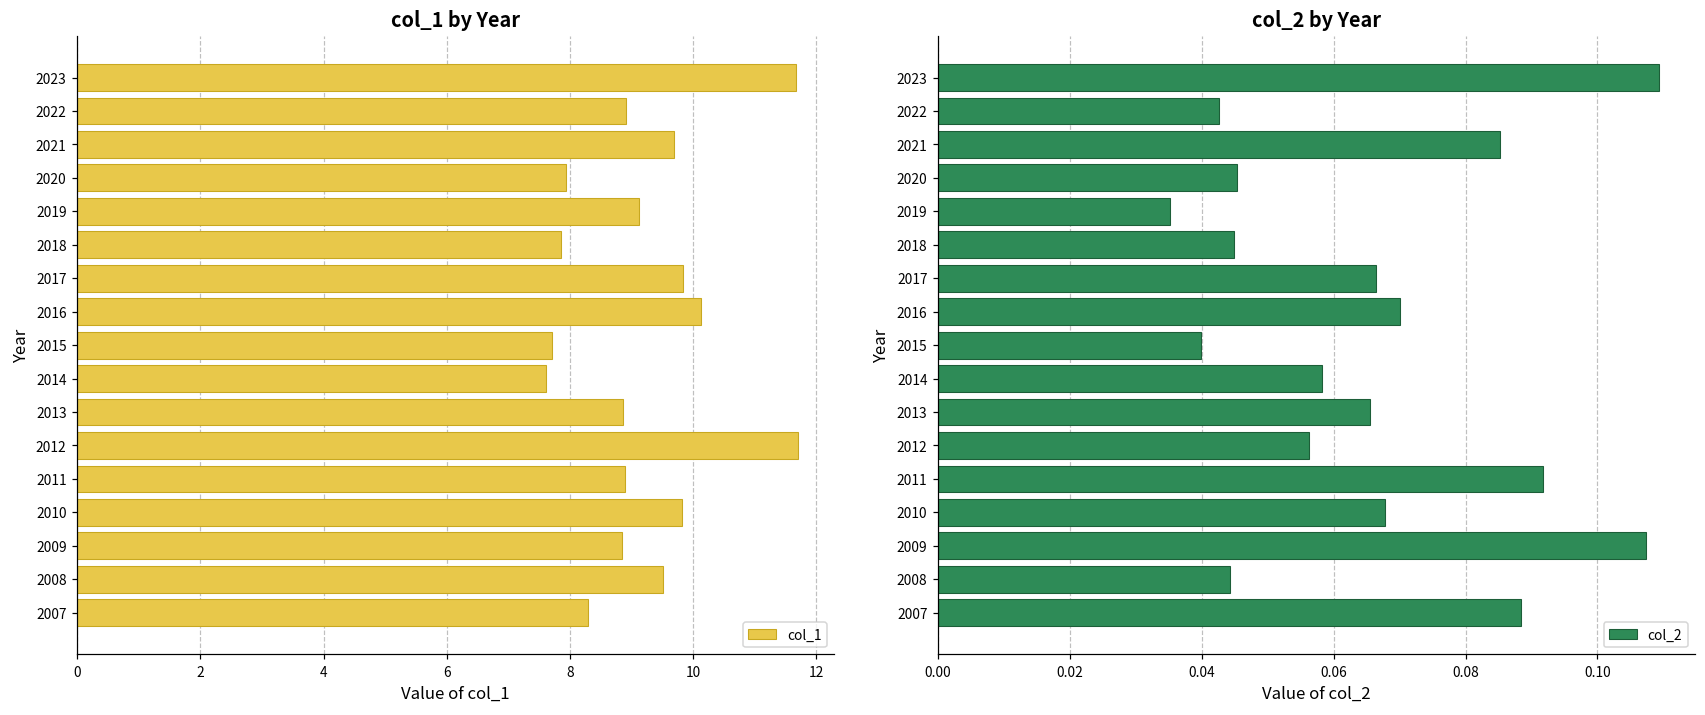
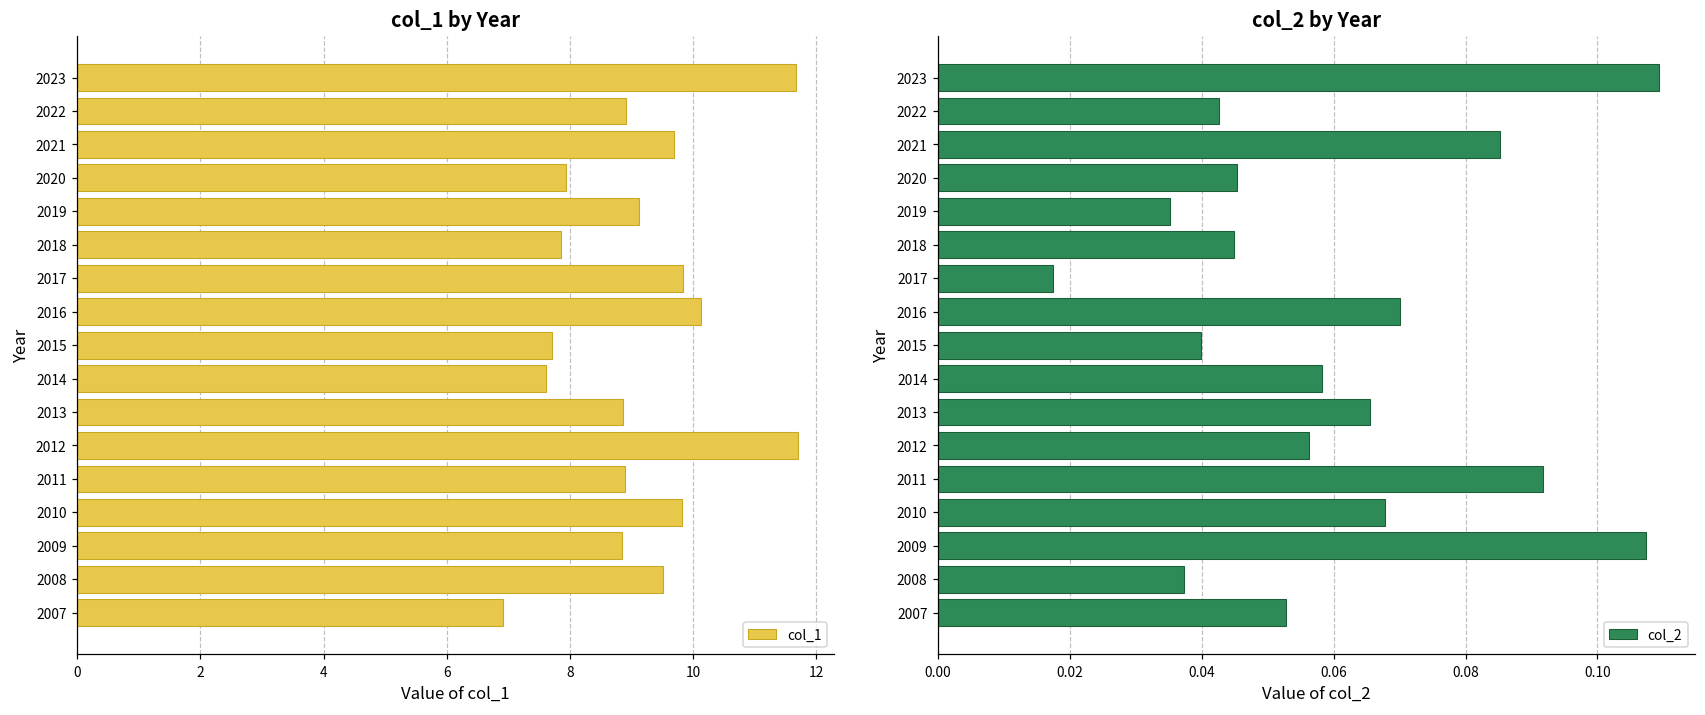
  {
    "col_1 by Year": {
      "2023": 11.7,
      "2022": 8.9,
      "2021": 9.7,
      "2020": 7.9,
      "2019": 9.1,
      "2018": 7.8,
      "2017": 9.8,
      "2016": 10.1,
      "2015": 7.7,
      "2014": 7.6,
      "2013": 8.9,
      "2012": 11.7,
      "2011": 8.9,
      "2010": 9.8,
      "2009": 8.8,
      "2008": 9.5,
-     "2007": 8.3
+     "2007": 6.9
    },
    "col_2 by Year": {
      "2023": 0.109,
      "2022": 0.043,
      "2021": 0.085,
      "2020": 0.045,
      "2019": 0.035,
      "2018": 0.045,
-     "2017": 0.066,
+     "2017": 0.017,
      "2016": 0.070,
      "2015": 0.040,
      "2014": 0.058,
      "2013": 0.065,
      "2012": 0.056,
      "2011": 0.092,
      "2010": 0.068,
      "2009": 0.107,
-     "2008": 0.044,
-     "2007": 0.088
+     "2008": 0.037,
+     "2007": 0.053
    }
  }
